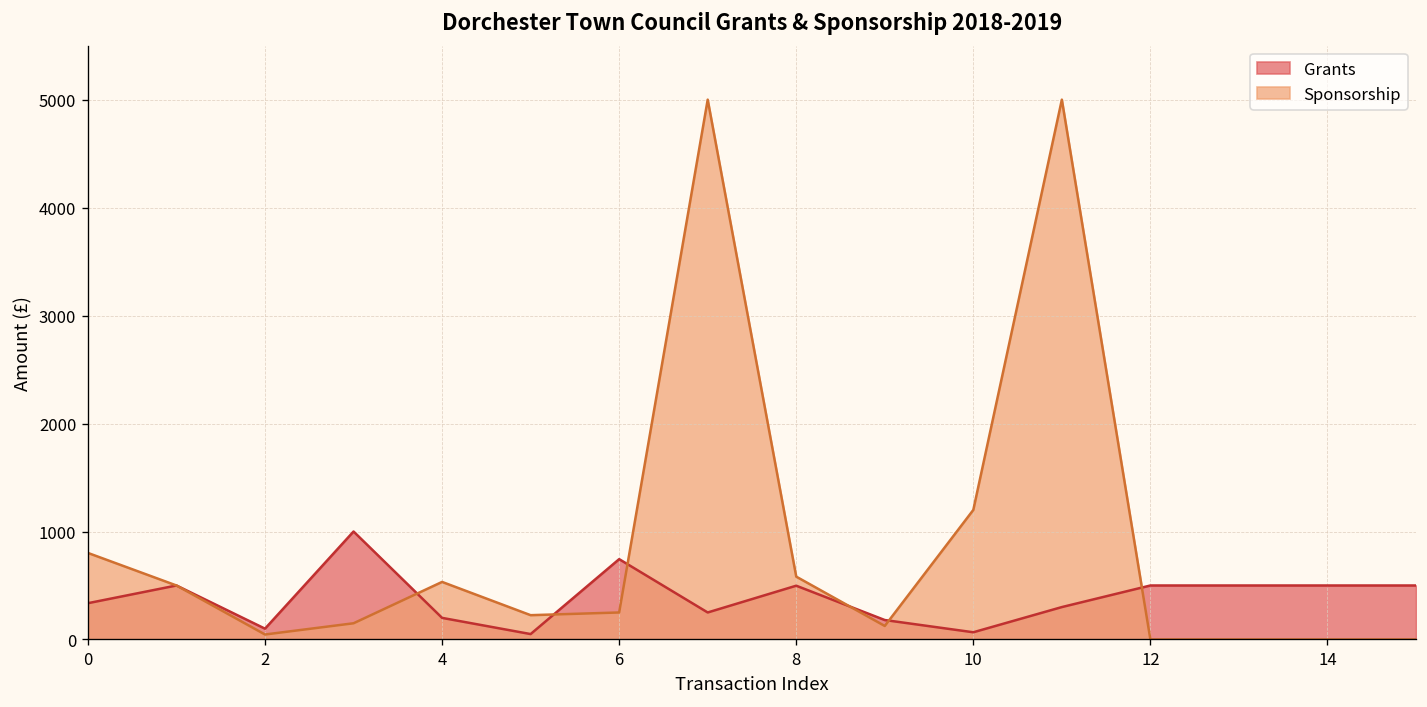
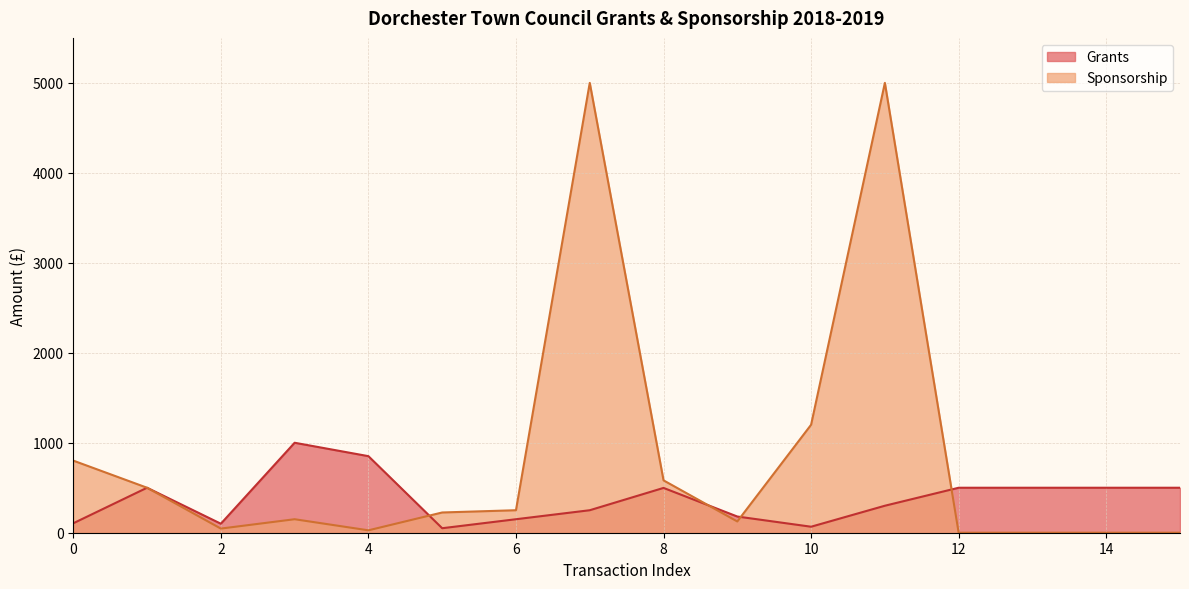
  {
    "Grants": {
-     "0": 300,
+     "0": 100,
      "2": 100,
-     "4": 200,
-     "6": 700,
+     "4": 900,
+     "6": 200,
      "8": 500,
      "10": 100,
      "12": 500,
      "14": 500
    },
    "Sponsorship": {
      "0": 800,
      "2": 0,
-     "4": 500,
+     "4": 0,
      "6": 300,
      "8": 600,
      "10": 1200,
      "12": 0,
      "14": 0
    }
  }
